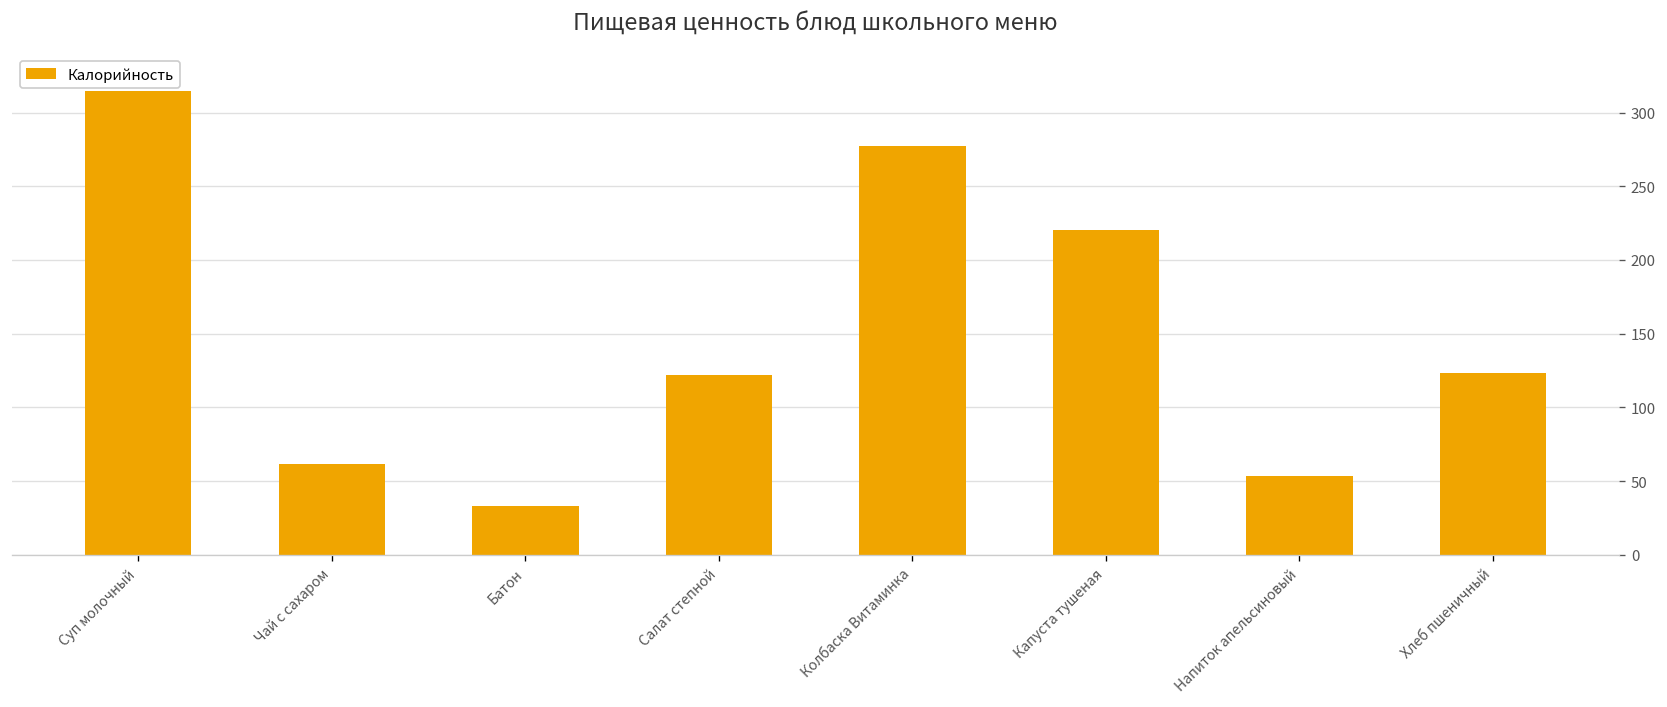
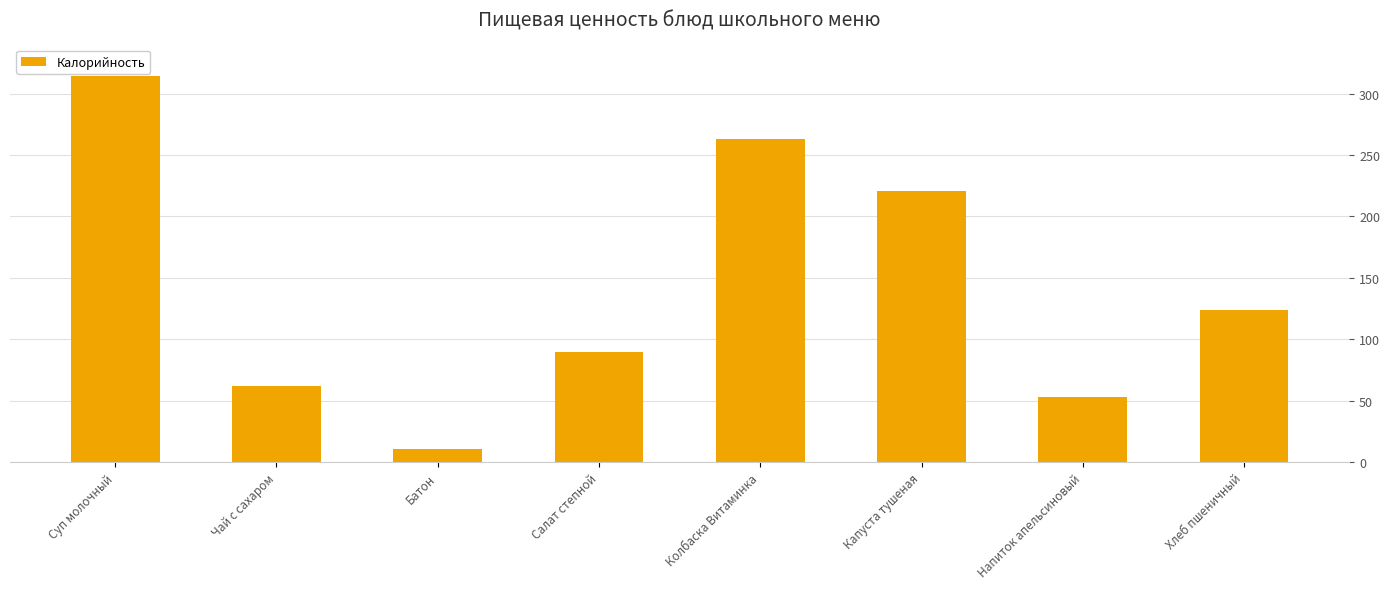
  {
    "Суп молочный": 314,
    "Чай с сахаром": 62,
-   "Батон": 33,
-   "Салат степной": 122,
-   "Колбаска Витаминка": 278,
+   "Батон": 10,
+   "Салат степной": 90,
+   "Колбаска Витаминка": 263,
    "Капуста тушеная": 221,
    "Напиток апельсиновый": 53,
    "Хлеб пшеничный": 124
  }
